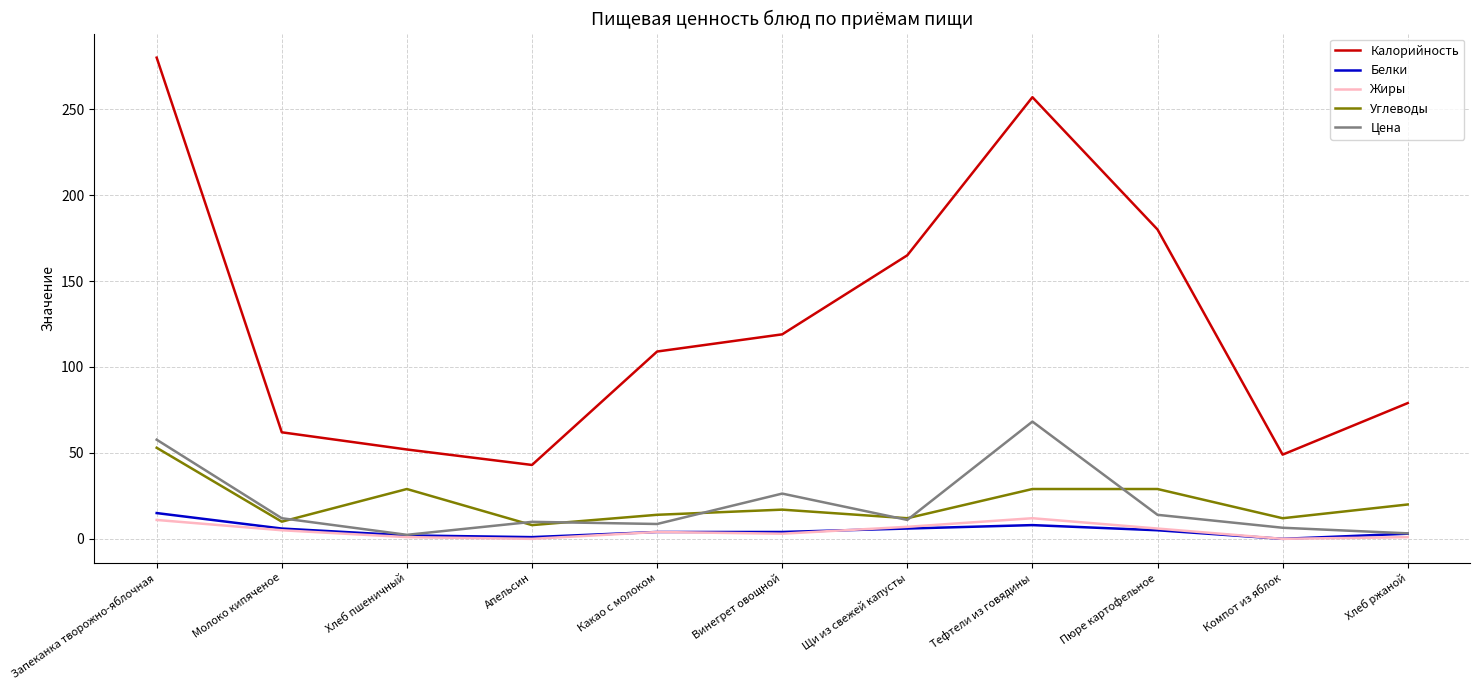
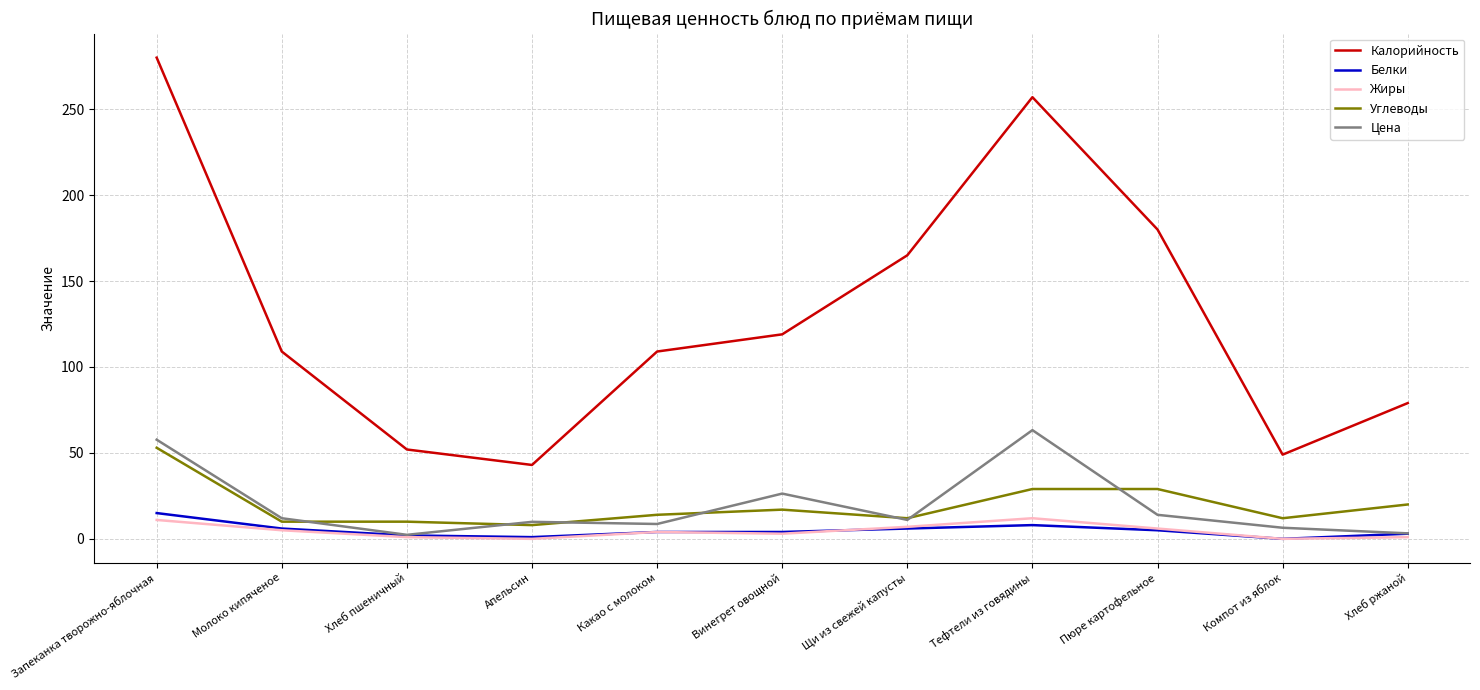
  {
    "Калорийность": {
      "Запеканка творожно-яблочная": 280,
-     "Молоко кипяченое": 62,
+     "Молоко кипяченое": 109,
      "Хлеб пшеничный": 52,
      "Апельсин": 43,
      "Какао с молоком": 109,
      "Винегрет овощной": 119,
      "Щи из свежей капусты": 165,
      "Тефтели из говядины": 257,
      "Пюре картофельное": 180,
      "Компот из яблок": 49,
      "Хлеб ржаной": 79
    },
    "Белки": {
      "Запеканка творожно-яблочная": 15,
      "Тефтели из говядины": 8
    },
    "Жиры": {
      "Запеканка творожно-яблочная": 11,
      "Тефтели из говядины": 12,
      "Хлеб ржаной": 1
    },
    "Углеводы": {
      "Запеканка творожно-яблочная": 53,
      "Молоко кипяченое": 10,
-     "Хлеб пшеничный": 29,
+     "Хлеб пшеничный": 10,
      "Апельсин": 8,
      "Какао с молоком": 14,
      "Винегрет овощной": 17,
      "Тефтели из говядины": 29,
      "Пюре картофельное": 29,
      "Компот из яблок": 12,
      "Хлеб ржаной": 20
    },
    "Цена": {
      "Запеканка творожно-яблочная": 58,
      "Молоко кипяченое": 12,
      "Апельсин": 10,
      "Какао с молоком": 9,
      "Винегрет овощной": 26,
-     "Тефтели из говядины": 68,
+     "Тефтели из говядины": 63,
      "Пюре картофельное": 14,
      "Компот из яблок": 6
    }
  }
